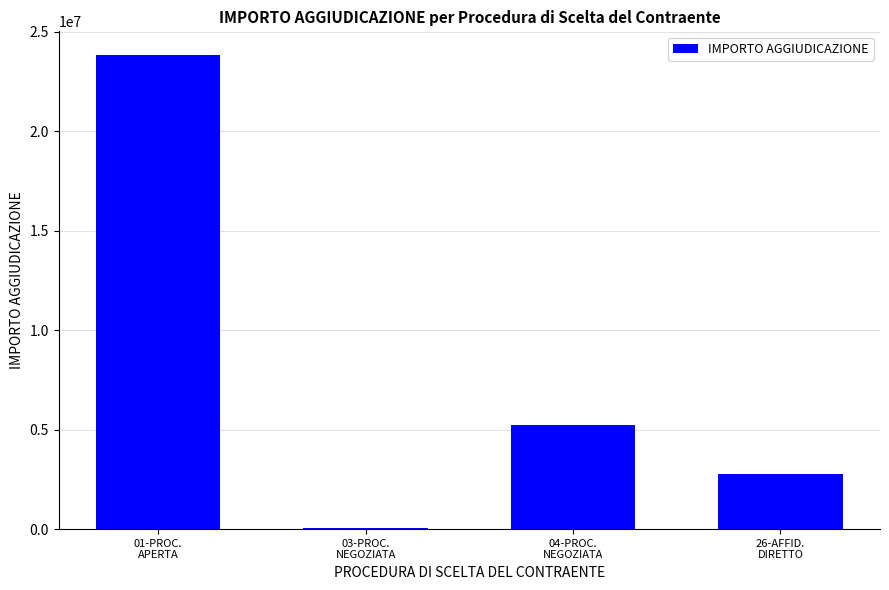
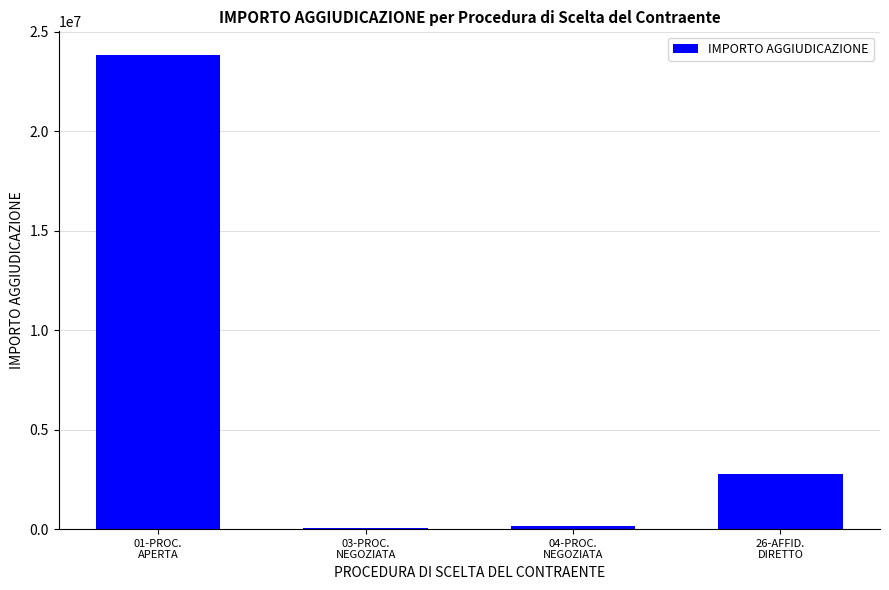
  {
    "01-PROC. APERTA": 23800000,
-   "04-PROC. NEGOZIATA": 5200000,
+   "04-PROC. NEGOZIATA": 200000,
    "26-AFFID. DIRETTO": 2800000
  }
